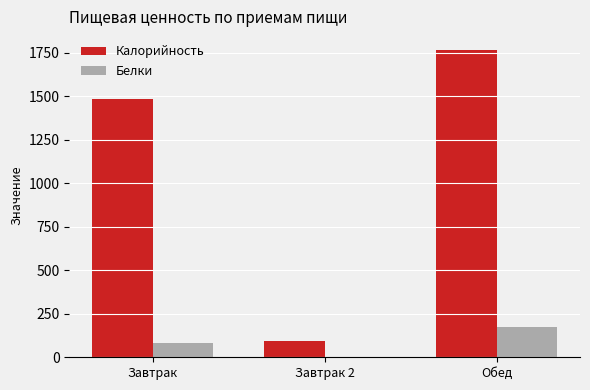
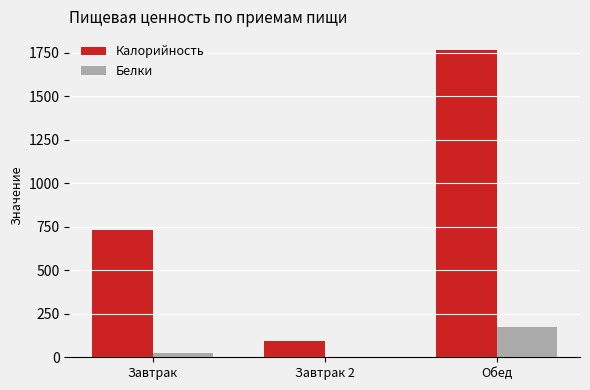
  {
    "Калорийность": {
-     "Завтрак": 1490,
+     "Завтрак": 730,
      "Завтрак 2": 100,
      "Обед": 1770
    },
    "Белки": {
-     "Завтрак": 80,
+     "Завтрак": 20,
      "Обед": 170
    }
  }
